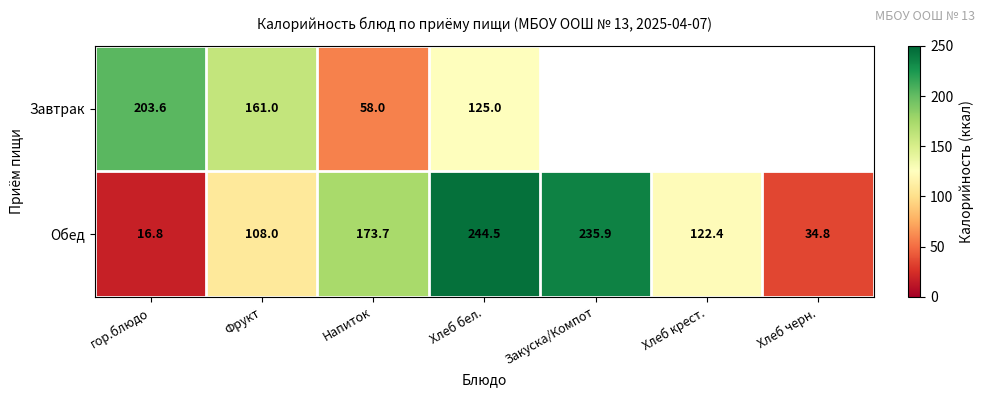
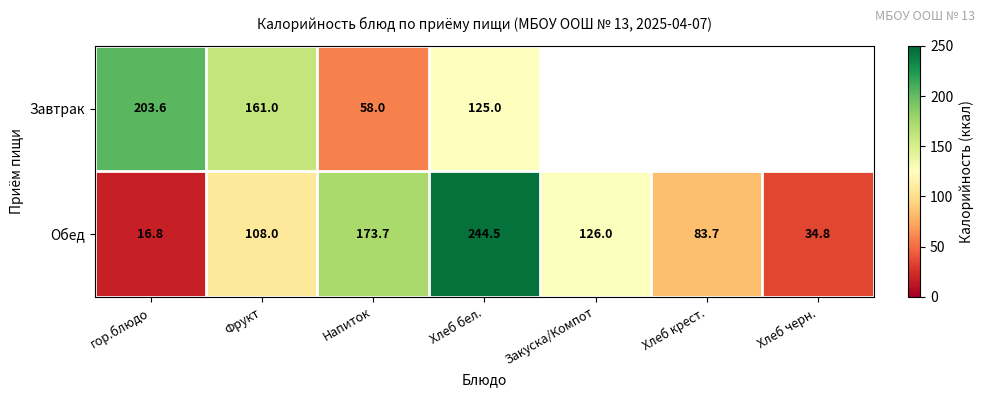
  {
    "Завтрак": {
      "гор.блюдо": 203.6,
      "Фрукт": 161.0,
      "Напиток": 58.0,
      "Хлеб бел.": 125.0
    },
    "Обед": {
      "гор.блюдо": 16.8,
      "Фрукт": 108.0,
      "Напиток": 173.7,
      "Хлеб бел.": 244.5,
-     "Закуска/Компот": 235.9,
-     "Хлеб крест.": 122.4,
+     "Закуска/Компот": 126.0,
+     "Хлеб крест.": 83.7,
      "Хлеб черн.": 34.8
    }
  }
